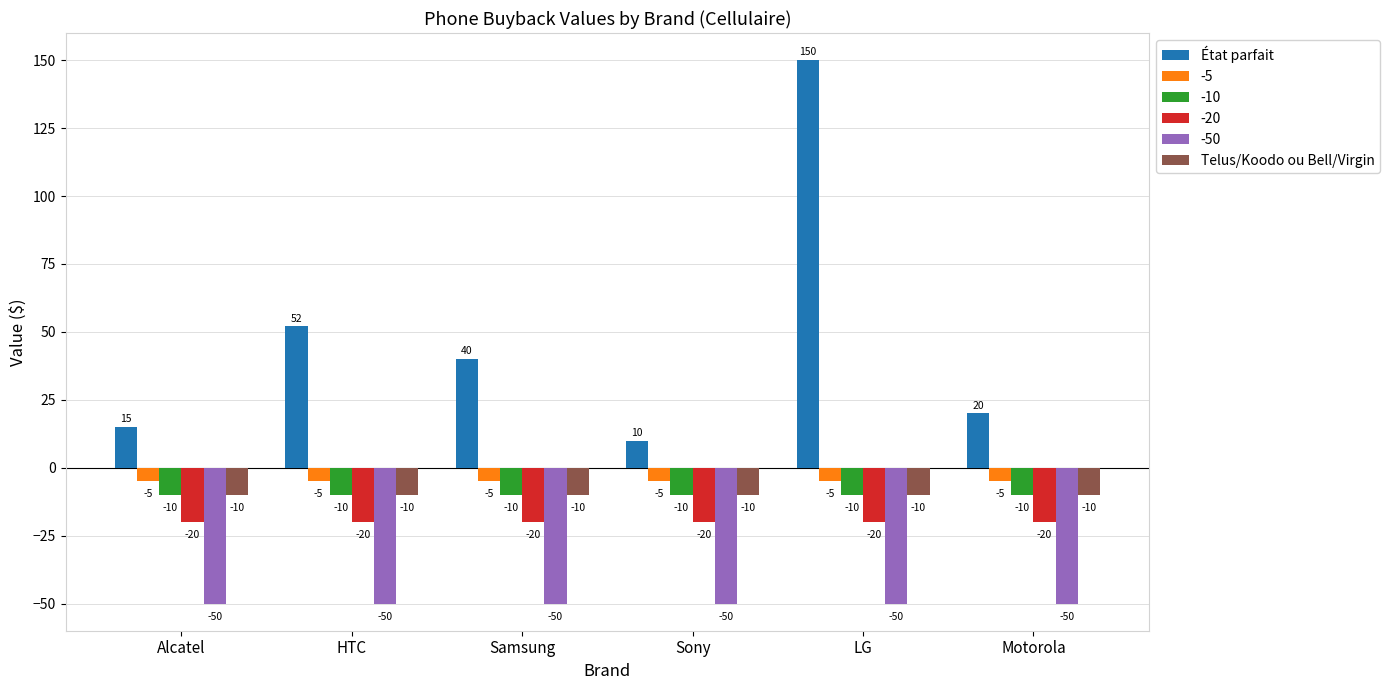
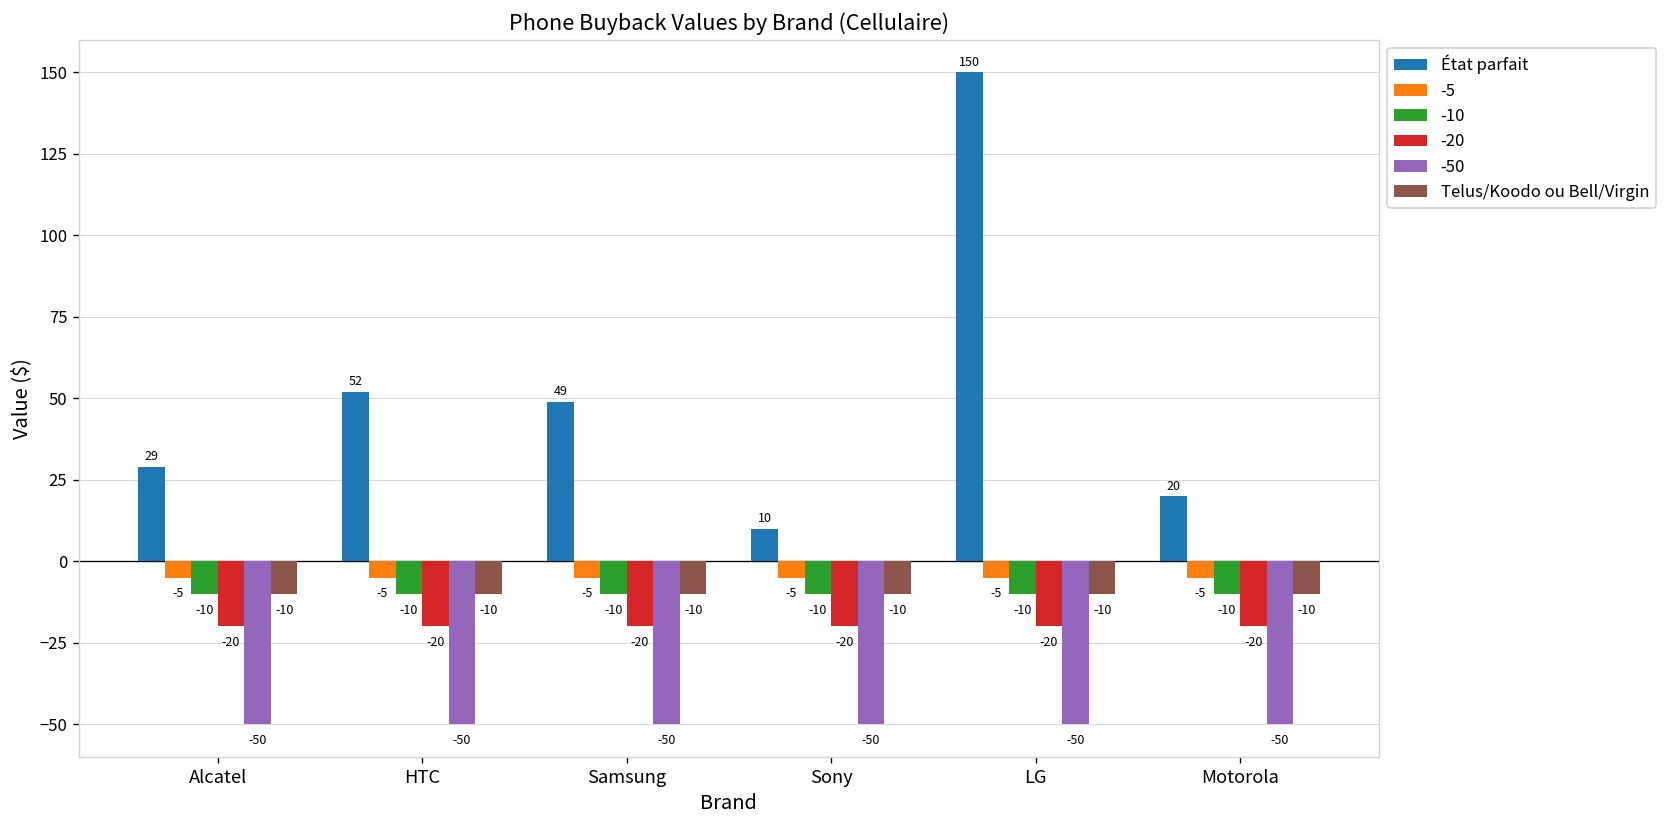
  {
    "État parfait": {
-     "Alcatel": 15,
+     "Alcatel": 29,
      "HTC": 52,
-     "Samsung": 40,
+     "Samsung": 49,
      "Sony": 10,
      "LG": 150,
      "Motorola": 20
    },
    "-5": {
      "Alcatel": -5,
      "HTC": -5,
      "Samsung": -5,
      "Sony": -5,
      "LG": -5,
      "Motorola": -5
    },
    "-10": {
      "Alcatel": -10,
      "HTC": -10,
      "Samsung": -10,
      "Sony": -10,
      "LG": -10,
      "Motorola": -10
    },
    "-20": {
      "Alcatel": -20,
      "HTC": -20,
      "Samsung": -20,
      "Sony": -20,
      "LG": -20,
      "Motorola": -20
    },
    "-50": {
      "Alcatel": -50,
      "HTC": -50,
      "Samsung": -50,
      "Sony": -50,
      "LG": -50,
      "Motorola": -50
    },
    "Telus/Koodo ou Bell/Virgin": {
      "Alcatel": -10,
      "HTC": -10,
      "Samsung": -10,
      "Sony": -10,
      "LG": -10,
      "Motorola": -10
    }
  }
